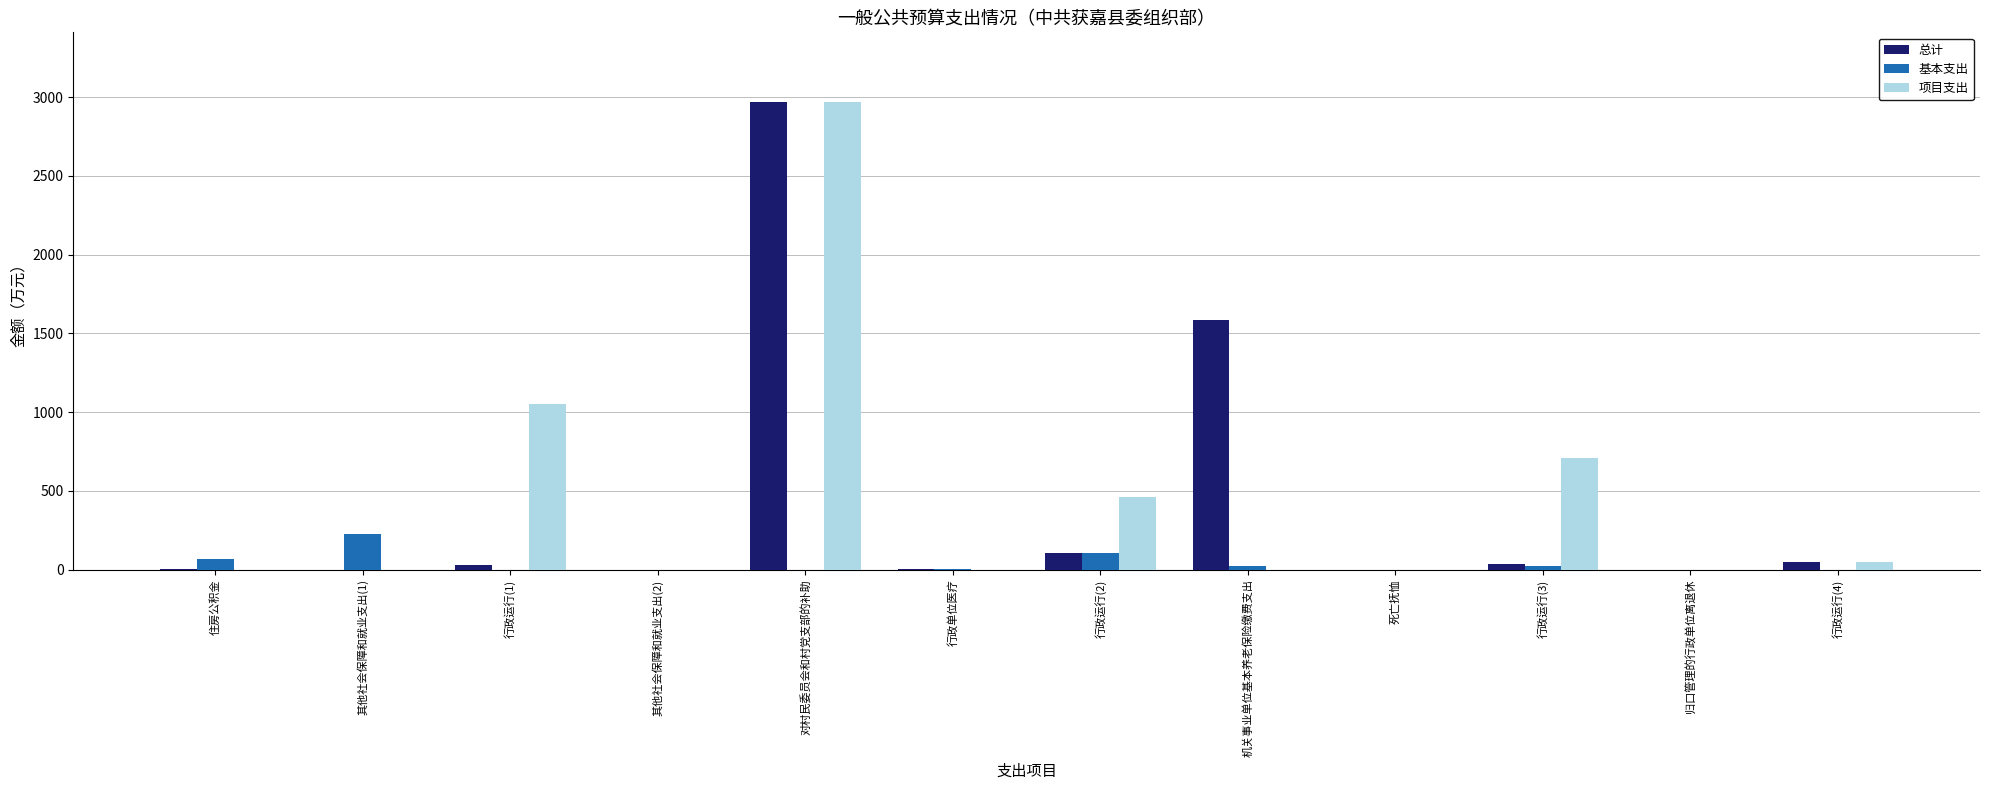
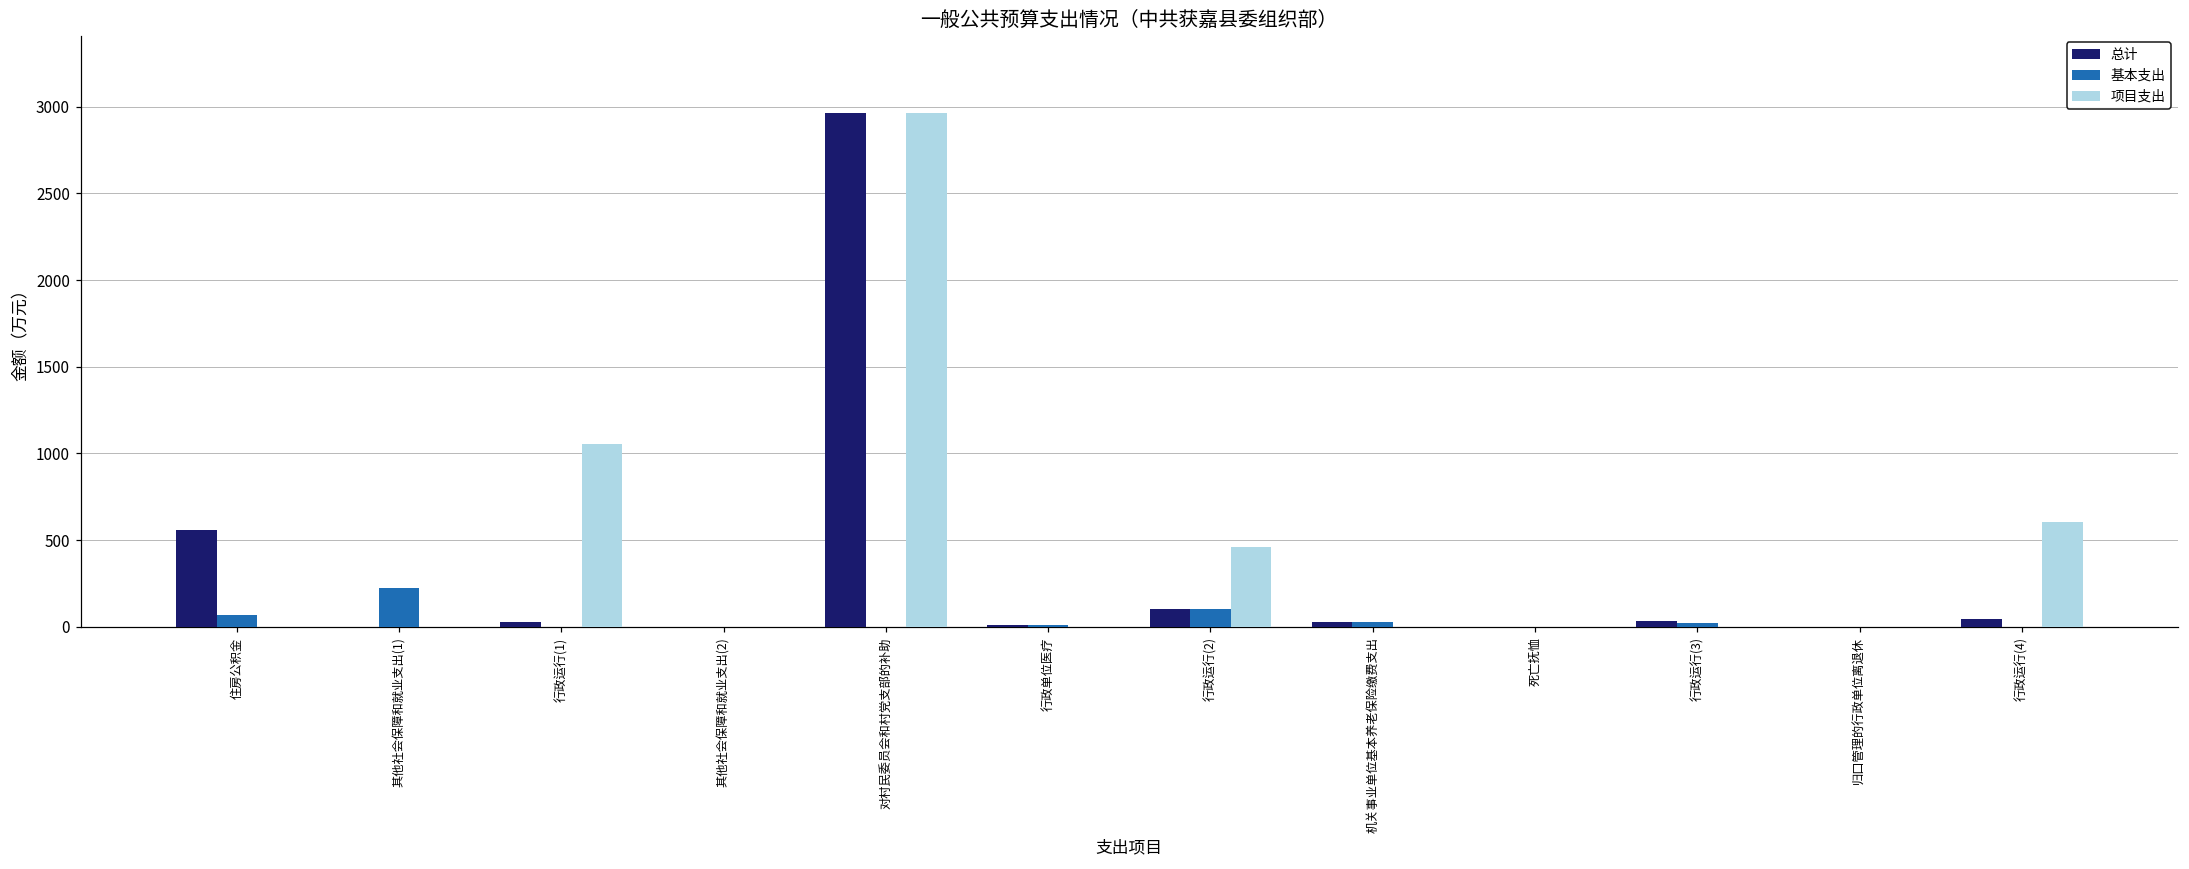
  {
    "总计": {
-     "住房公积金": 10,
+     "住房公积金": 560,
      "行政运行(1)": 30,
      "对村民委员会和村党支部的补助": 2970,
      "行政运行(2)": 100,
-     "机关事业单位基本养老保险缴费支出": 1590,
+     "机关事业单位基本养老保险缴费支出": 20,
      "行政运行(3)": 30,
      "行政运行(4)": 50
    },
    "基本支出": {
      "住房公积金": 70,
      "其他社会保障和就业支出(1)": 220,
      "行政运行(1)": 0,
      "对村民委员会和村党支部的补助": 0,
      "行政运行(2)": 100,
      "机关事业单位基本养老保险缴费支出": 20,
      "死亡抚恤": 0,
      "行政运行(3)": 20,
      "归口管理的行政单位离退休": 0,
      "行政运行(4)": 0
    },
    "项目支出": {
      "住房公积金": 0,
      "其他社会保障和就业支出(1)": 0,
      "行政运行(1)": 1050,
      "其他社会保障和就业支出(2)": 0,
      "对村民委员会和村党支部的补助": 2970,
      "行政单位医疗": 0,
      "行政运行(2)": 460,
      "机关事业单位基本养老保险缴费支出": 0,
      "死亡抚恤": 0,
-     "行政运行(3)": 710,
+     "行政运行(3)": 0,
      "归口管理的行政单位离退休": 0,
-     "行政运行(4)": 50
+     "行政运行(4)": 600
    }
  }
